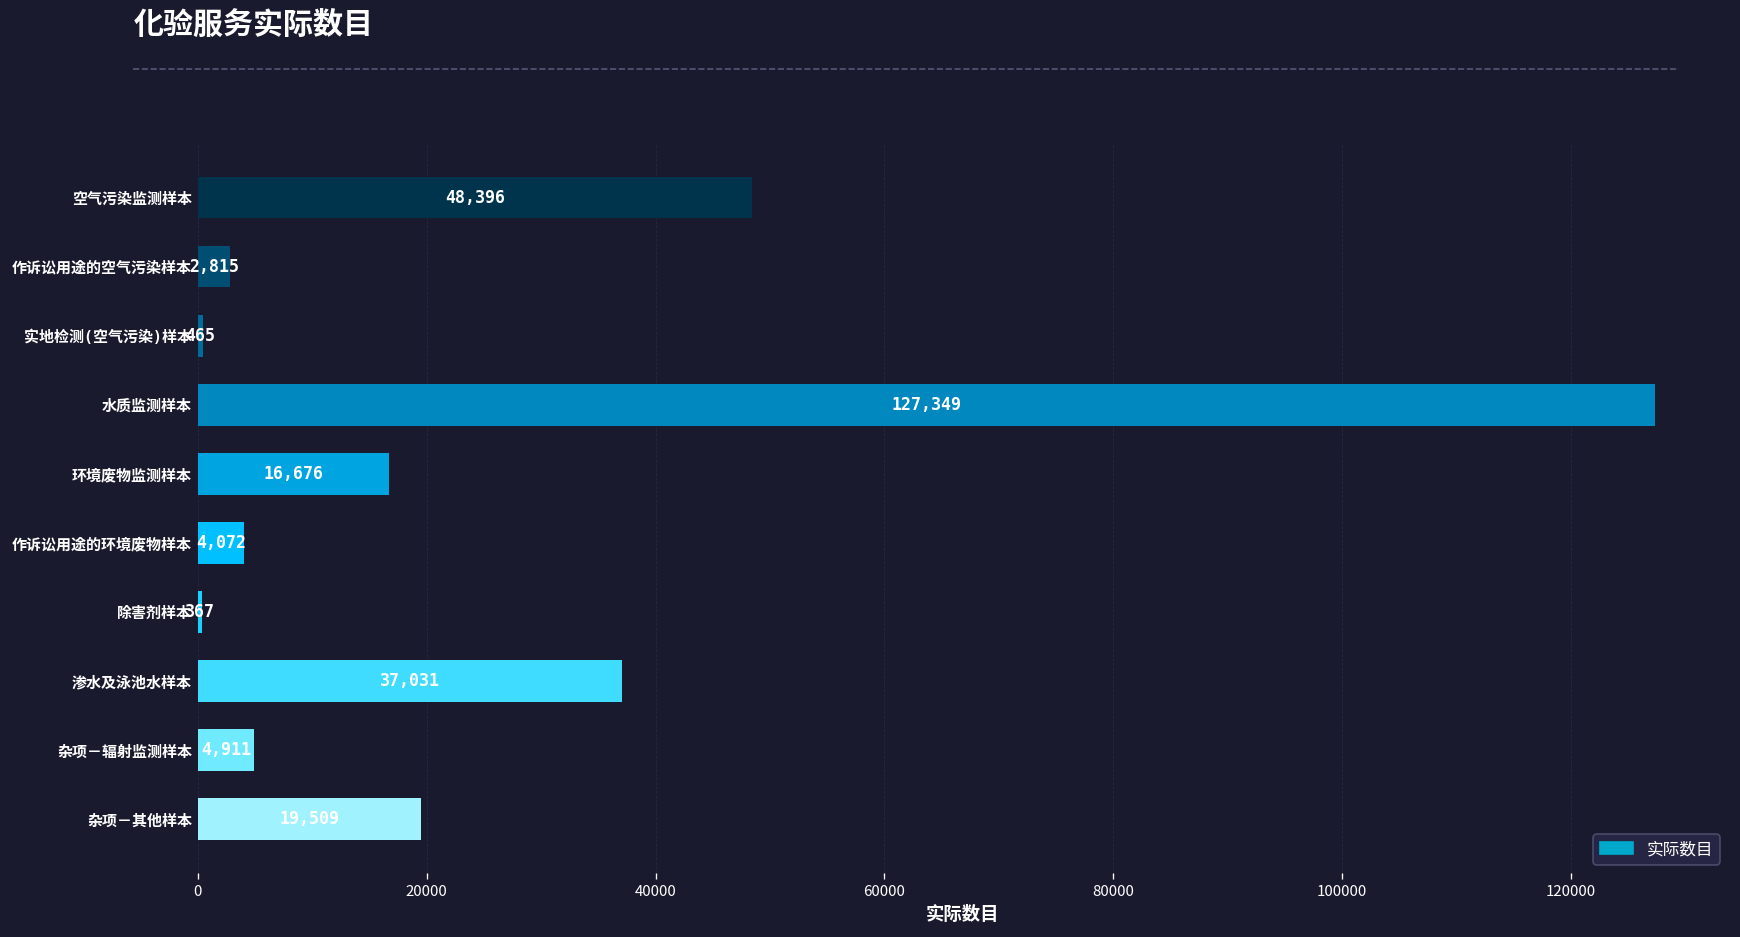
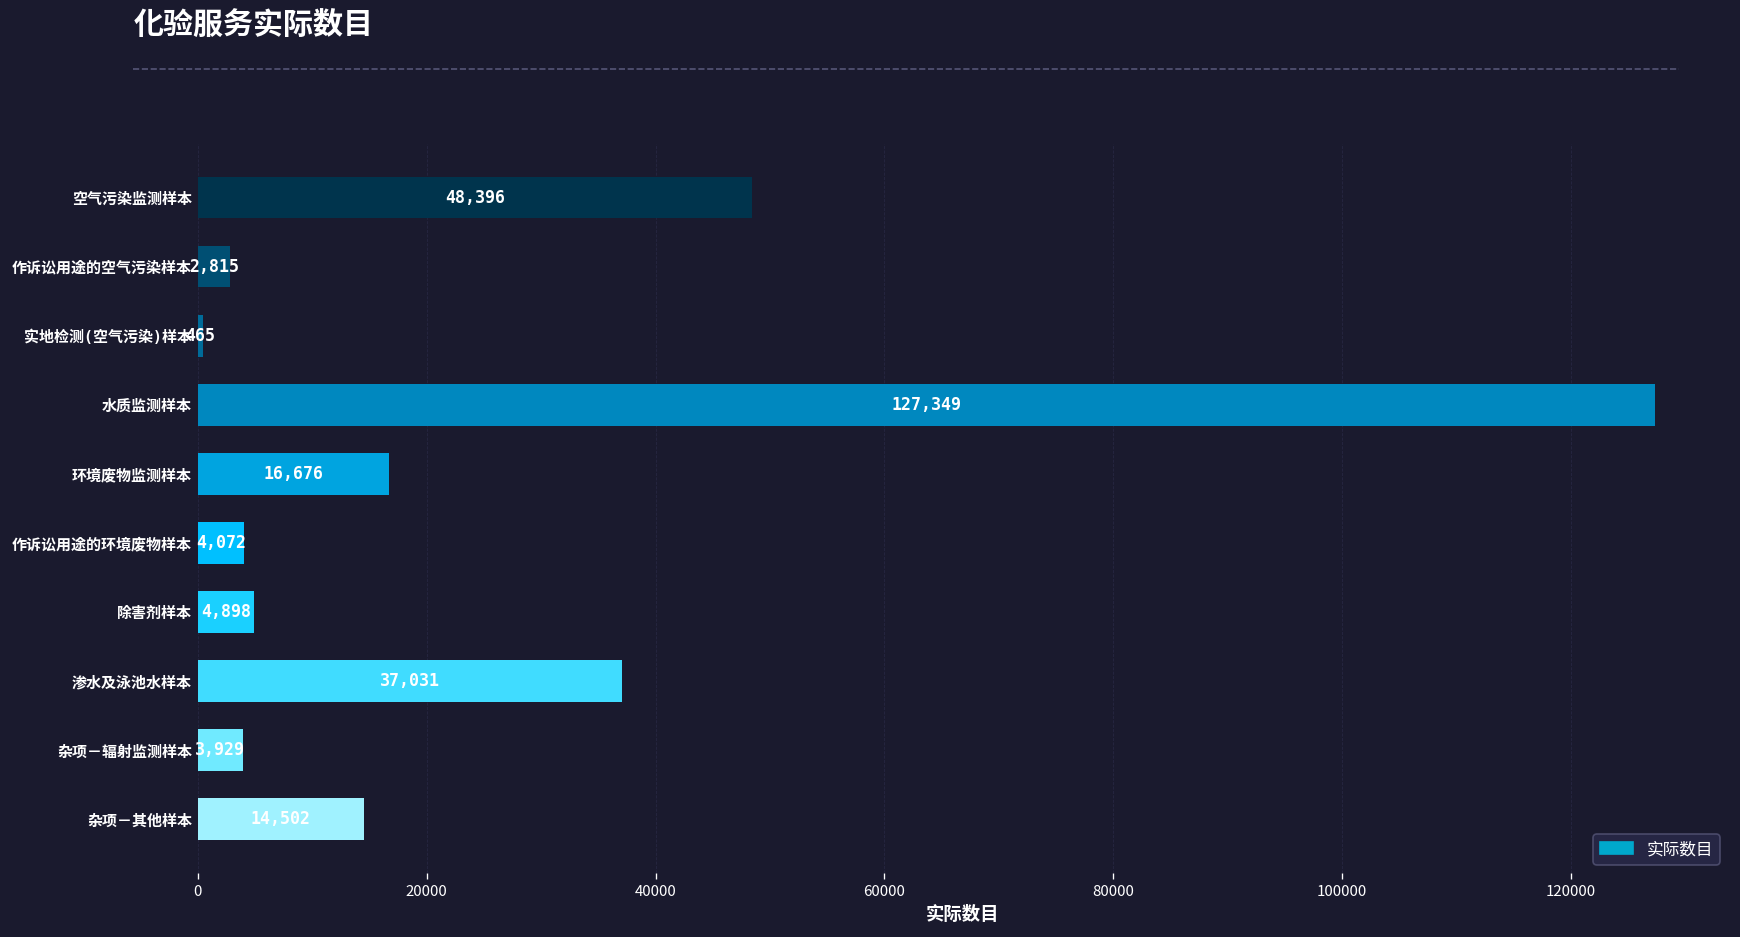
  {
    "空气污染监测样本": "48,396",
    "作诉讼用途的空气污染样本": "2,815",
    "实地检测(空气污染)样本": "465",
    "水质监测样本": "127,349",
    "环境废物监测样本": "16,676",
    "作诉讼用途的环境废物样本": "4,072",
-   "除害剂样本": "367",
+   "除害剂样本": "4,898",
    "渗水及泳池水样本": "37,031",
-   "杂项－辐射监测样本": "4,911",
-   "杂项－其他样本": "19,509"
+   "杂项－辐射监测样本": "3,929",
+   "杂项－其他样本": "14,502"
  }
